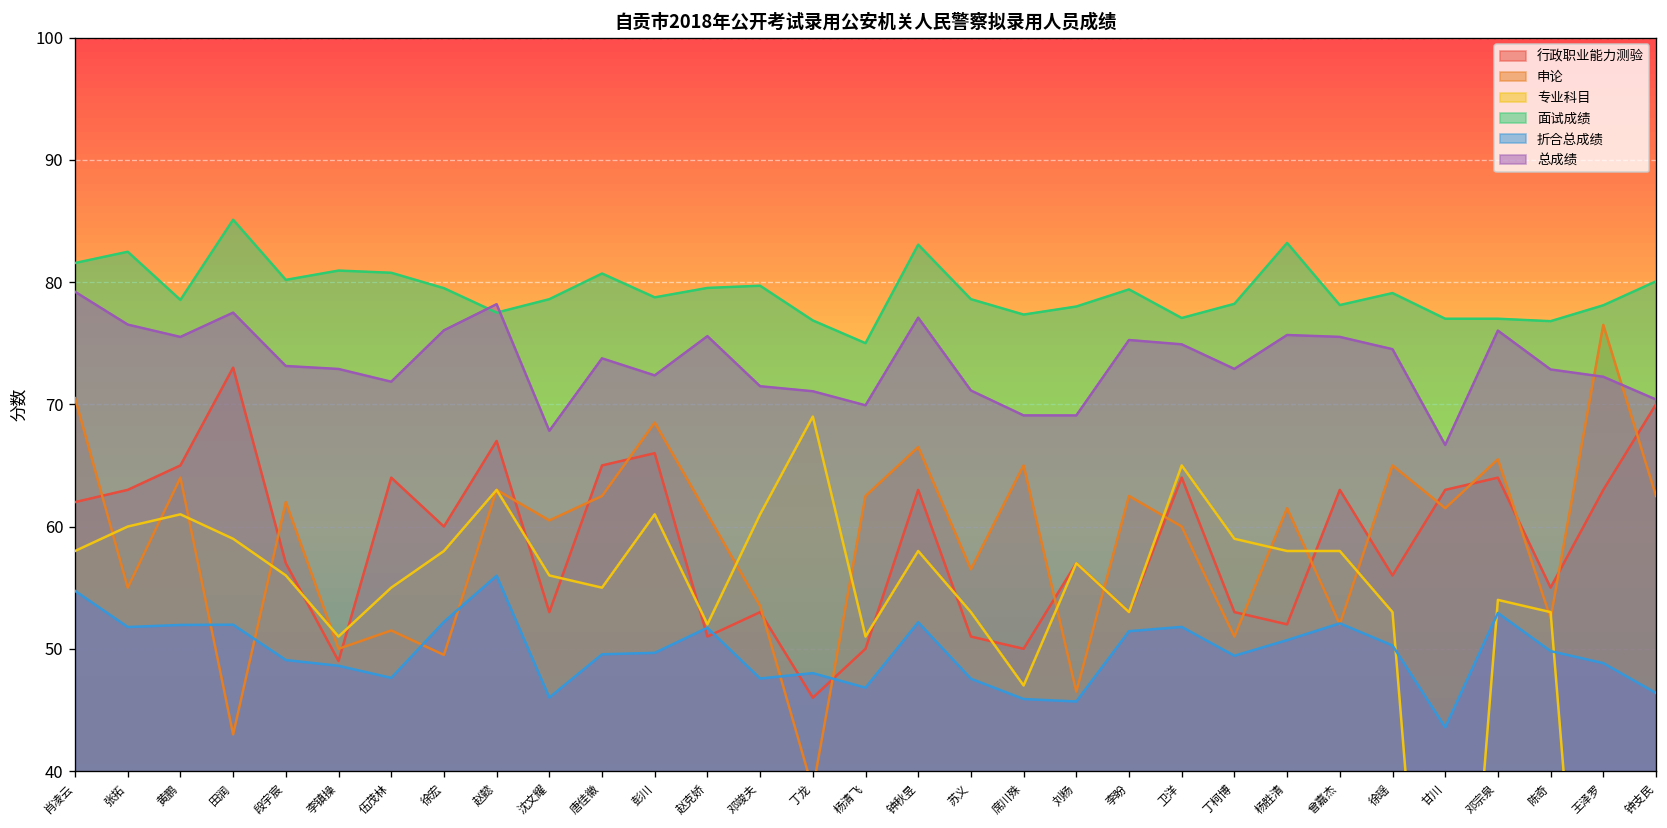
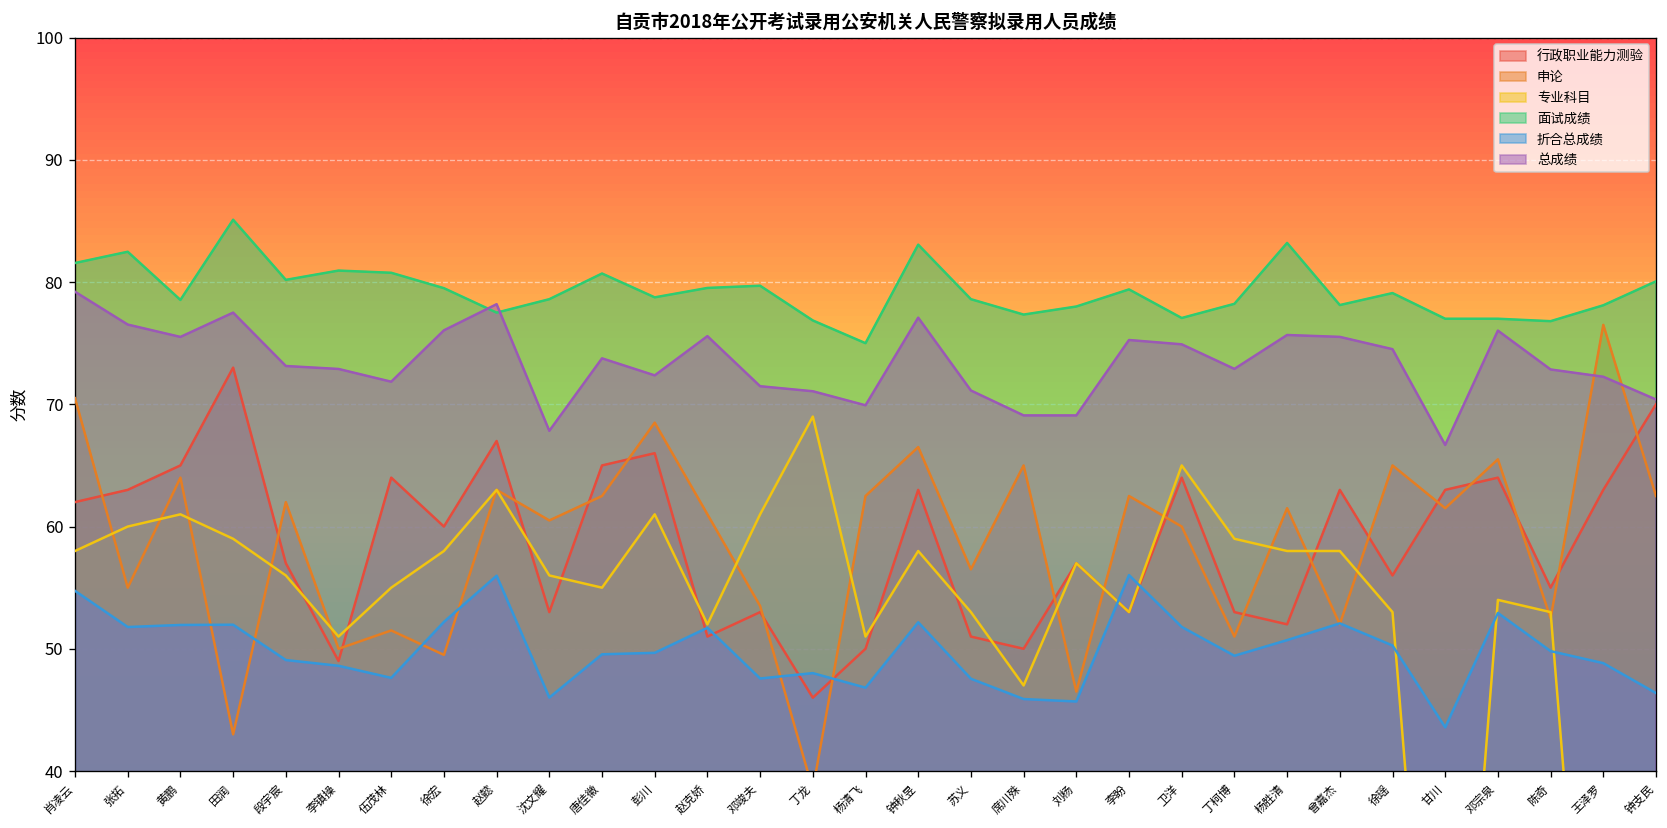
  {
    "面试成绩": {
      "肖凌云": 81.6,
      "张拓": 82.5,
      "黄鹏": 78.5,
      "田润": 85.1,
      "段宇宸": 80.2,
      "李镇操": 80.9,
      "伍茂林": 80.8,
      "徐宏": 79.5,
      "赵懿": 77.5,
      "沈文耀": 78.6,
      "唐佳徽": 80.7,
      "彭川": 78.8,
      "赵克娇": 79.5,
      "邓竣夫": 79.7,
      "丁龙": 76.9,
      "杨清飞": 75.0,
      "钟秋昱": 83.1,
      "苏义": 78.6,
      "席川殊": 77.3,
      "刘杨": 78.0,
      "李盼": 79.4,
      "卫洋": 77.1,
      "丁柯博": 78.2,
      "杨胜清": 83.2,
      "曾嘉杰": 78.1,
      "徐瑶": 79.1,
      "甘川": 77.0,
      "邓宗泉": 77.0,
      "陈奇": 76.8,
      "王泽罗": 78.1,
      "钟支民": 80.1
    },
    "折合总成绩": {
      "肖凌云": 54.7,
      "张拓": 51.8,
      "黄鹏": 52.0,
      "田润": 52.0,
      "段宇宸": 49.1,
      "李镇操": 48.6,
      "伍茂林": 47.6,
      "徐宏": 52.2,
      "赵懿": 56.0,
      "沈文耀": 46.0,
      "唐佳徽": 49.6,
      "彭川": 49.7,
      "赵克娇": 51.7,
      "邓竣夫": 47.6,
      "丁龙": 48.0,
      "杨清飞": 46.8,
      "钟秋昱": 52.2,
      "苏义": 47.6,
      "席川殊": 45.9,
      "刘杨": 45.7,
-     "李盼": 51.4,
+     "李盼": 56.0,
      "卫洋": 51.8,
      "丁柯博": 49.4,
      "杨胜清": 50.7,
      "徐瑶": 50.3,
      "甘川": 43.6,
      "邓宗泉": 52.9,
      "陈奇": 49.8,
      "王泽罗": 48.8,
      "钟支民": 46.4
    },
    "总成绩": {
      "肖凌云": 79.2,
      "张拓": 76.5,
      "黄鹏": 75.5,
      "田润": 77.5,
      "段宇宸": 73.1,
      "李镇操": 72.9,
      "伍茂林": 71.8,
      "徐宏": 76.1,
      "赵懿": 78.2,
      "沈文耀": 67.8,
      "唐佳徽": 73.8,
      "彭川": 72.4,
      "赵克娇": 75.6,
      "邓竣夫": 71.5,
      "丁龙": 71.1,
      "杨清飞": 69.9,
      "钟秋昱": 77.1,
      "苏义": 71.1,
      "席川殊": 69.1,
      "刘杨": 69.1,
      "李盼": 75.3,
      "卫洋": 74.9,
      "丁柯博": 72.9,
      "杨胜清": 75.7,
      "曾嘉杰": 75.5,
      "徐瑶": 74.5,
      "甘川": 66.7,
      "邓宗泉": 76.0,
      "陈奇": 72.9,
      "王泽罗": 72.3,
      "钟支民": 70.4
    }
  }
